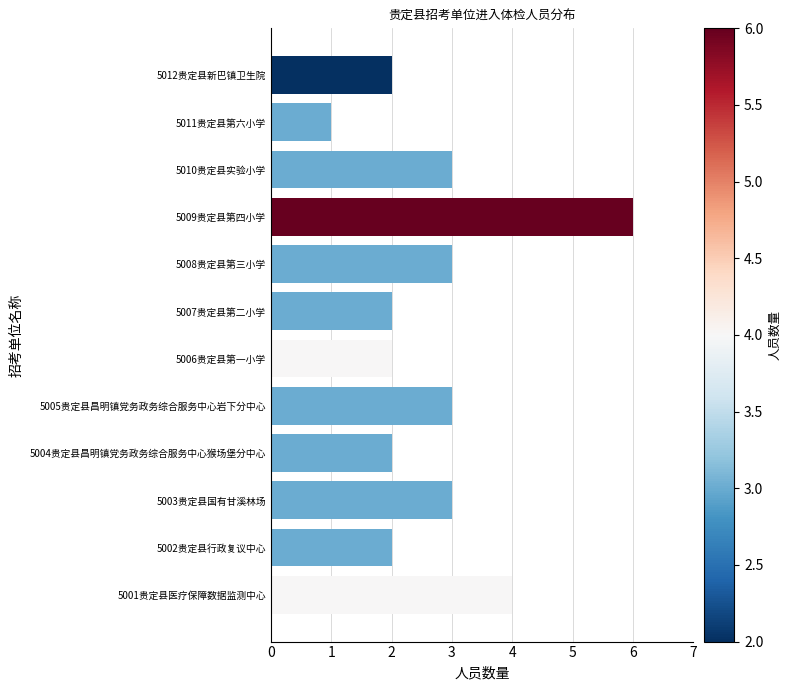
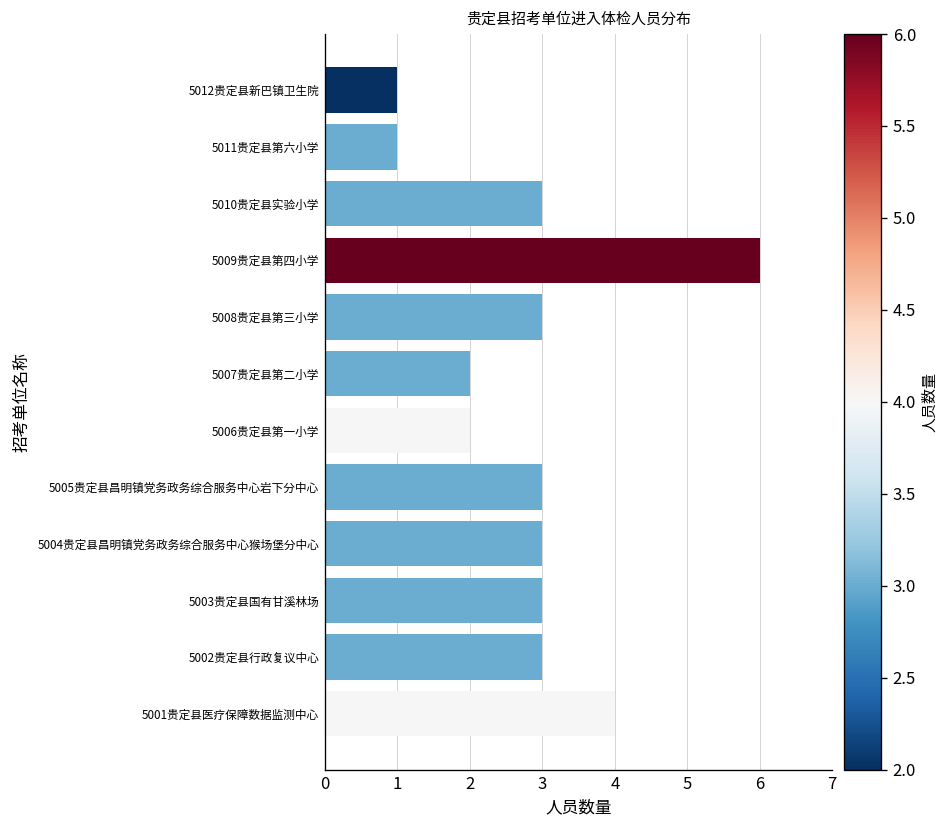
  {
-   "5012贵定县新巴镇卫生院": 2,
+   "5012贵定县新巴镇卫生院": 1,
    "5011贵定县第六小学": 1,
    "5010贵定县实验小学": 3,
    "5009贵定县第四小学": 6,
    "5008贵定县第三小学": 3,
    "5007贵定县第二小学": 2,
    "5006贵定县第一小学": 2,
    "5005贵定县昌明镇党务政务综合服务中心岩下分中心": 3,
-   "5004贵定县昌明镇党务政务综合服务中心猴场堡分中心": 2,
+   "5004贵定县昌明镇党务政务综合服务中心猴场堡分中心": 3,
    "5003贵定县国有甘溪林场": 3,
-   "5002贵定县行政复议中心": 2,
+   "5002贵定县行政复议中心": 3,
    "5001贵定县医疗保障数据监测中心": 4
  }
